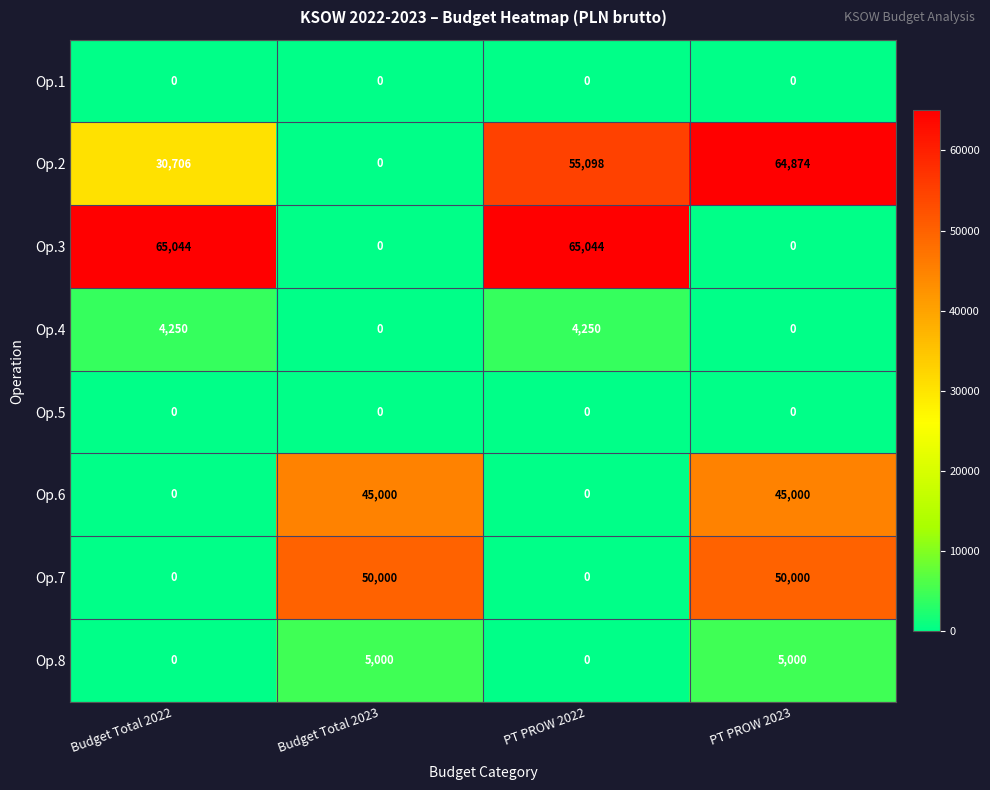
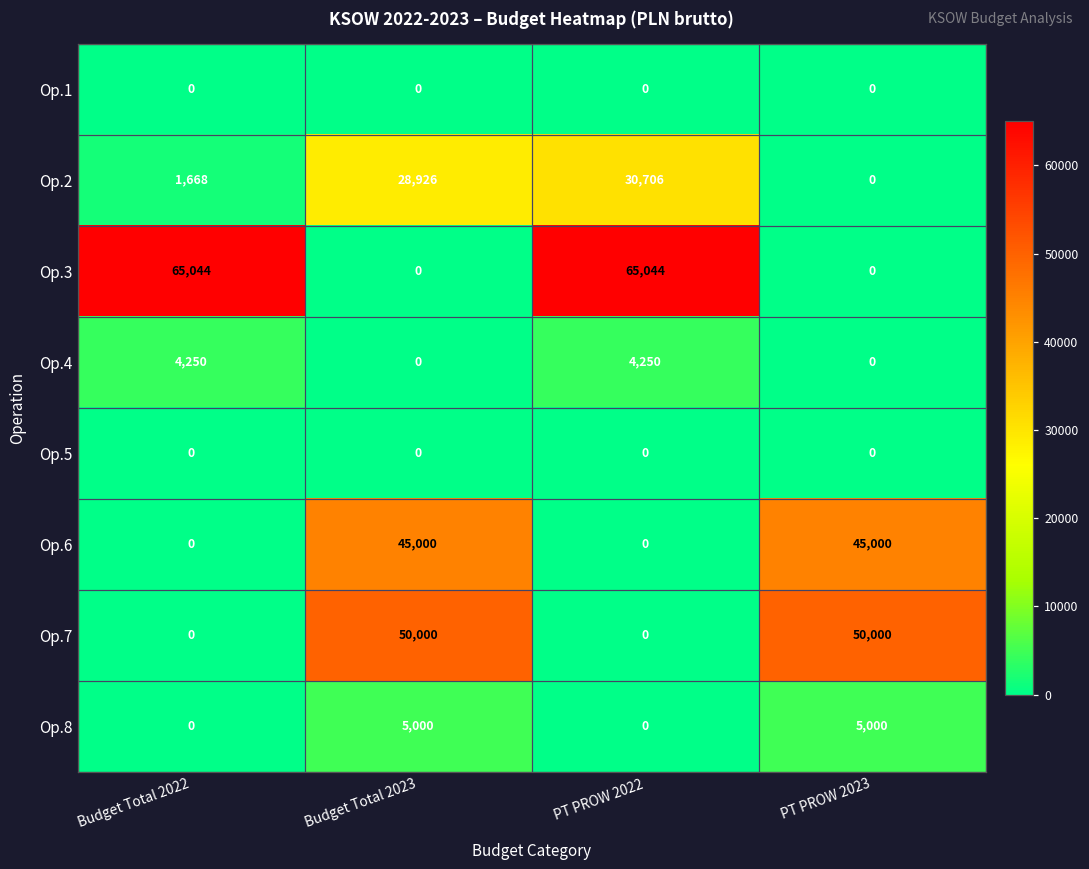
  {
    "Op.1": {
      "Budget Total 2022": "0",
      "Budget Total 2023": "0",
      "PT PROW 2022": "0",
      "PT PROW 2023": "0"
    },
    "Op.2": {
-     "Budget Total 2022": "30,706",
-     "Budget Total 2023": "0",
-     "PT PROW 2022": "55,098",
-     "PT PROW 2023": "64,874"
+     "Budget Total 2022": "1,668",
+     "Budget Total 2023": "28,926",
+     "PT PROW 2022": "30,706",
+     "PT PROW 2023": "0"
    },
    "Op.3": {
      "Budget Total 2022": "65,044",
      "Budget Total 2023": "0",
      "PT PROW 2022": "65,044",
      "PT PROW 2023": "0"
    },
    "Op.4": {
      "Budget Total 2022": "4,250",
      "Budget Total 2023": "0",
      "PT PROW 2022": "4,250",
      "PT PROW 2023": "0"
    },
    "Op.5": {
      "Budget Total 2022": "0",
      "Budget Total 2023": "0",
      "PT PROW 2022": "0",
      "PT PROW 2023": "0"
    },
    "Op.6": {
      "Budget Total 2022": "0",
      "Budget Total 2023": "45,000",
      "PT PROW 2022": "0",
      "PT PROW 2023": "45,000"
    },
    "Op.7": {
      "Budget Total 2022": "0",
      "Budget Total 2023": "50,000",
      "PT PROW 2022": "0",
      "PT PROW 2023": "50,000"
    },
    "Op.8": {
      "Budget Total 2022": "0",
      "Budget Total 2023": "5,000",
      "PT PROW 2022": "0",
      "PT PROW 2023": "5,000"
    }
  }
